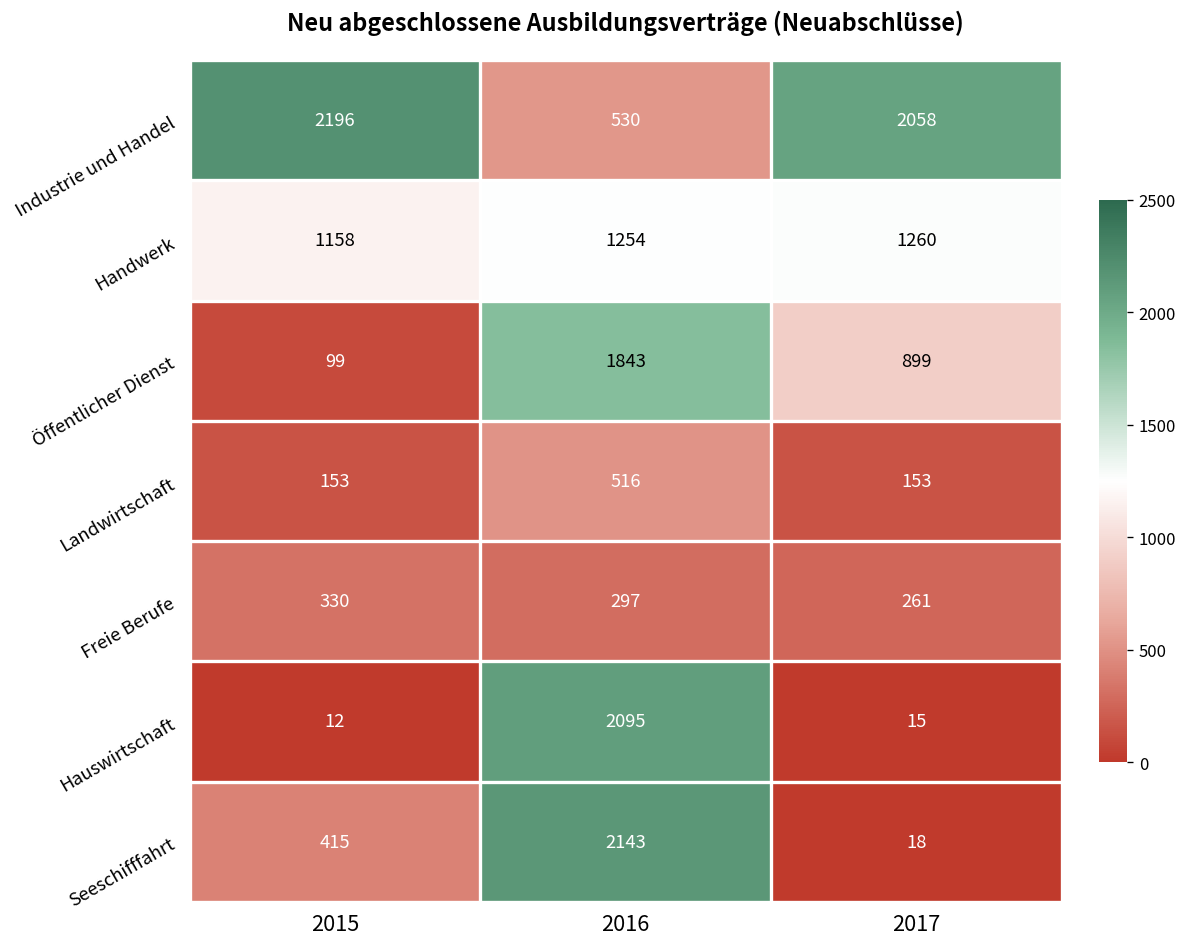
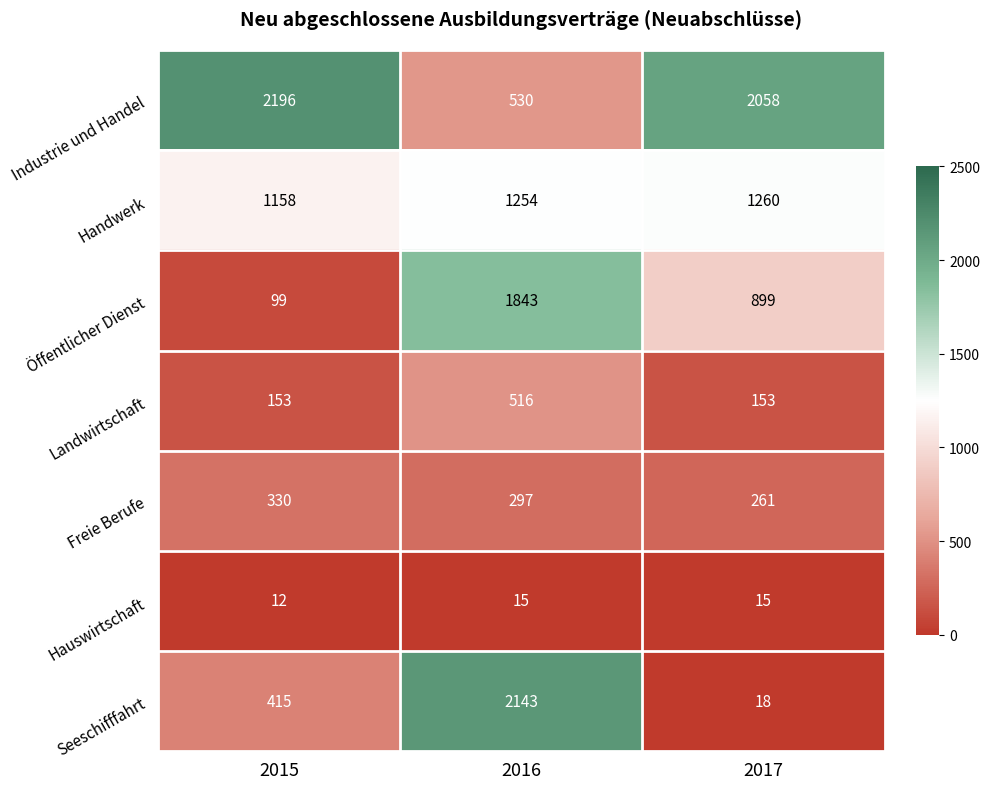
  {
    "Industrie und Handel": {
      "2015": 2196,
      "2016": 530,
      "2017": 2058
    },
    "Handwerk": {
      "2015": 1158,
      "2016": 1254,
      "2017": 1260
    },
    "Öffentlicher Dienst": {
      "2015": 99,
      "2016": 1843,
      "2017": 899
    },
    "Landwirtschaft": {
      "2015": 153,
      "2016": 516,
      "2017": 153
    },
    "Freie Berufe": {
      "2015": 330,
      "2016": 297,
      "2017": 261
    },
    "Hauswirtschaft": {
      "2015": 12,
-     "2016": 2095,
+     "2016": 15,
      "2017": 15
    },
    "Seeschifffahrt": {
      "2015": 415,
      "2016": 2143,
      "2017": 18
    }
  }
